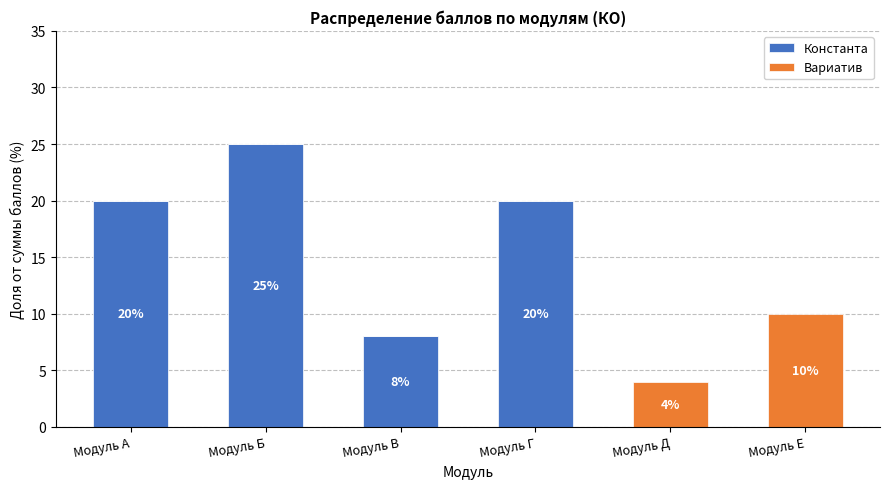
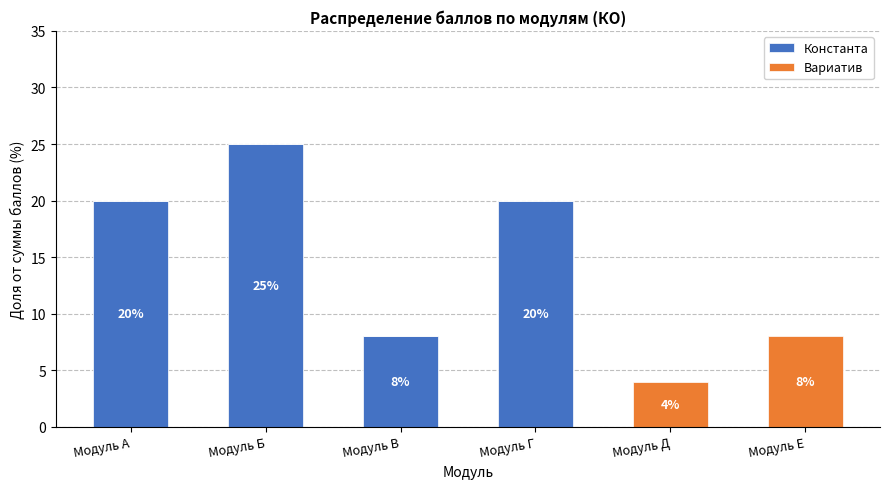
  {
    "Константа": {
      "Модуль А": "20%",
      "Модуль Б": "25%",
      "Модуль В": "8%",
      "Модуль Г": "20%"
    },
    "Вариатив": {
      "Модуль Д": "4%",
-     "Модуль Е": "10%"
+     "Модуль Е": "8%"
    }
  }
